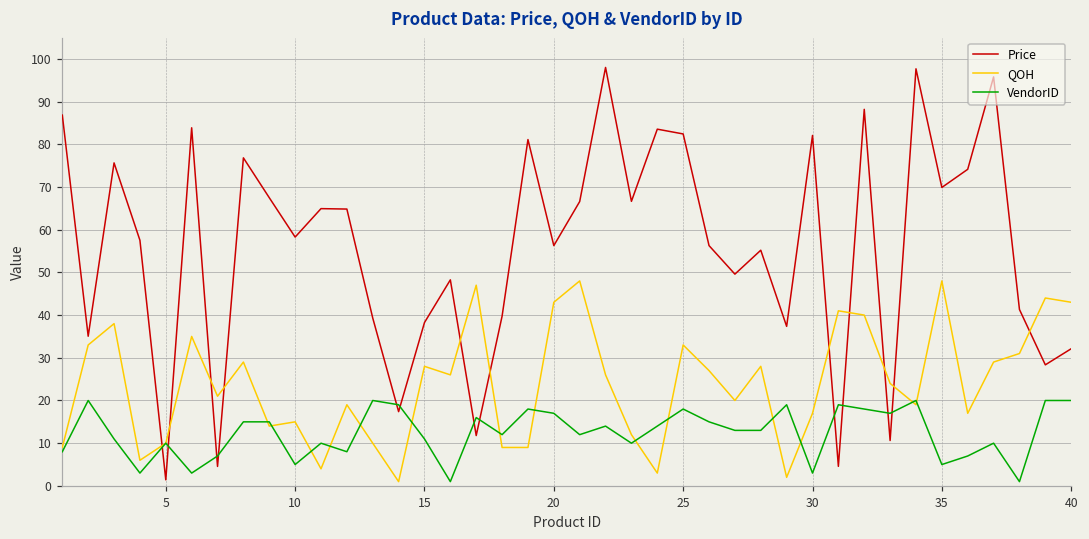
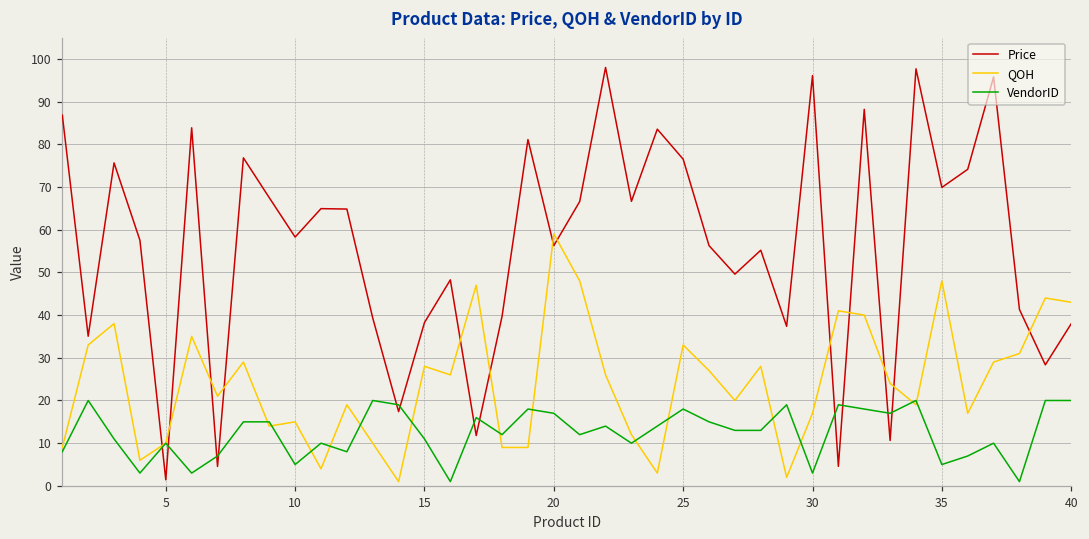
  {
    "Price": {
      "5": 1,
      "10": 58,
      "15": 38,
      "20": 56,
-     "25": 82,
-     "30": 82,
+     "25": 77,
+     "30": 96,
      "35": 70,
-     "40": 32
+     "40": 38
    },
    "QOH": {
      "10": 15,
      "15": 28,
-     "20": 43,
+     "20": 59,
      "25": 33,
      "30": 17,
      "35": 48,
      "40": 43
    },
    "VendorID": {
      "10": 5,
      "15": 11,
      "20": 17,
      "25": 18,
      "30": 3,
      "35": 5,
      "40": 20
    }
  }
